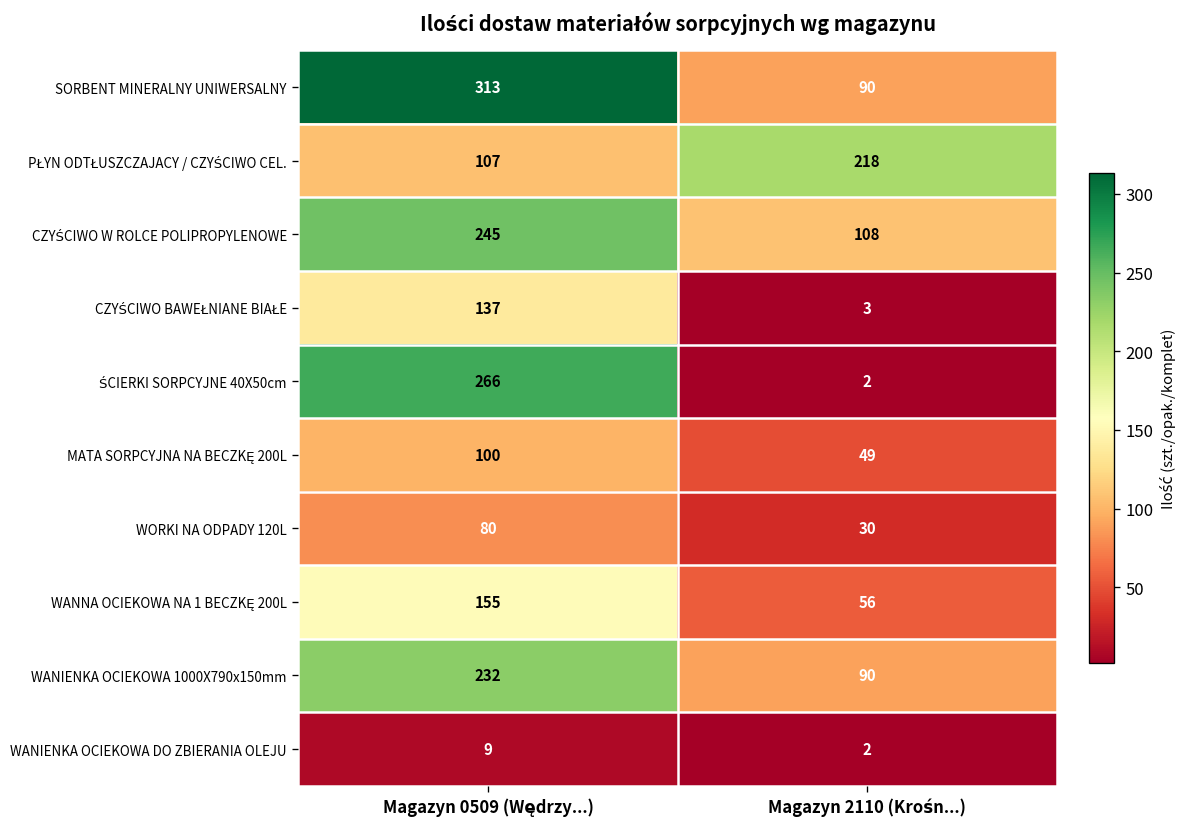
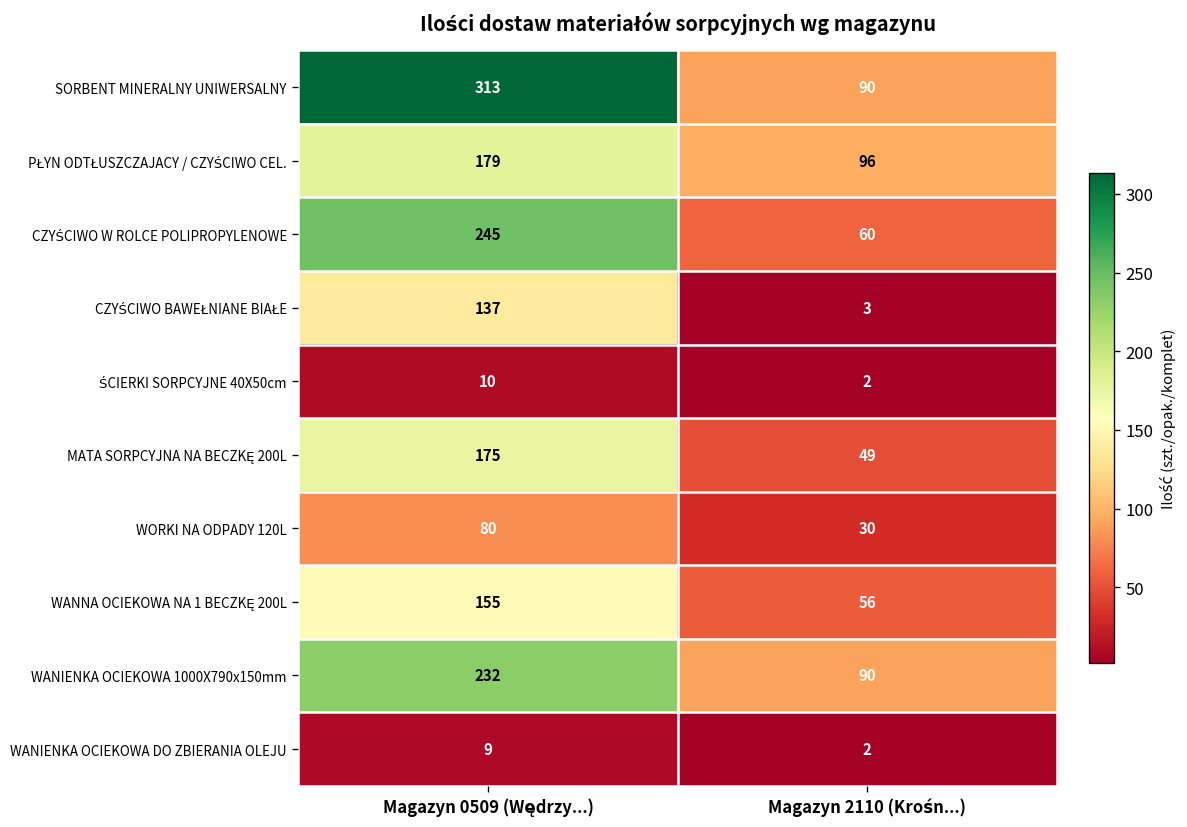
  {
    "SORBENT MINERALNY UNIWERSALNY": {
      "Magazyn 0509 (Wędrzy...)": 313,
      "Magazyn 2110 (Krośn...)": 90
    },
    "PŁYN ODTŁUSZCZAJACY / CZYŚCIWO CEL.": {
-     "Magazyn 0509 (Wędrzy...)": 107,
-     "Magazyn 2110 (Krośn...)": 218
+     "Magazyn 0509 (Wędrzy...)": 179,
+     "Magazyn 2110 (Krośn...)": 96
    },
    "CZYŚCIWO W ROLCE POLIPROPYLENOWE": {
      "Magazyn 0509 (Wędrzy...)": 245,
-     "Magazyn 2110 (Krośn...)": 108
+     "Magazyn 2110 (Krośn...)": 60
    },
    "CZYŚCIWO BAWEŁNIANE BIAŁE": {
      "Magazyn 0509 (Wędrzy...)": 137,
      "Magazyn 2110 (Krośn...)": 3
    },
    "ŚCIERKI SORPCYJNE 40X50cm": {
-     "Magazyn 0509 (Wędrzy...)": 266,
+     "Magazyn 0509 (Wędrzy...)": 10,
      "Magazyn 2110 (Krośn...)": 2
    },
    "MATA SORPCYJNA NA BECZKĘ 200L": {
-     "Magazyn 0509 (Wędrzy...)": 100,
+     "Magazyn 0509 (Wędrzy...)": 175,
      "Magazyn 2110 (Krośn...)": 49
    },
    "WORKI NA ODPADY 120L": {
      "Magazyn 0509 (Wędrzy...)": 80,
      "Magazyn 2110 (Krośn...)": 30
    },
    "WANNA OCIEKOWA NA 1 BECZKĘ 200L": {
      "Magazyn 0509 (Wędrzy...)": 155,
      "Magazyn 2110 (Krośn...)": 56
    },
    "WANIENKA OCIEKOWA 1000X790x150mm": {
      "Magazyn 0509 (Wędrzy...)": 232,
      "Magazyn 2110 (Krośn...)": 90
    },
    "WANIENKA OCIEKOWA DO ZBIERANIA OLEJU": {
      "Magazyn 0509 (Wędrzy...)": 9,
      "Magazyn 2110 (Krośn...)": 2
    }
  }
